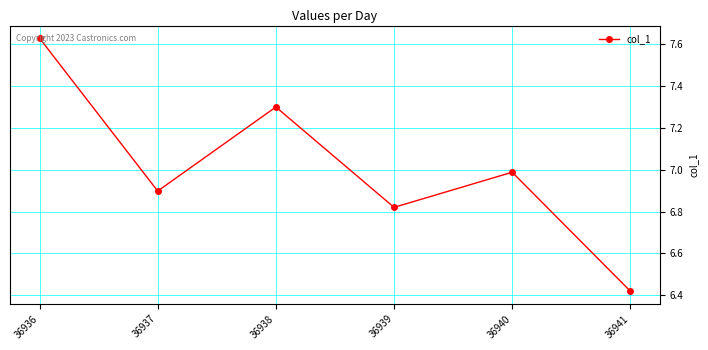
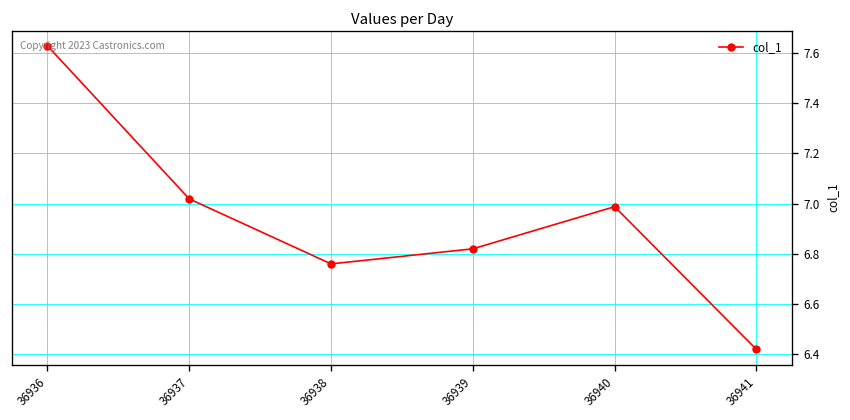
  {
-   "36937": 6.90,
-   "36938": 7.30,
+   "36937": 7.02,
+   "36938": 6.76,
    "36939": 6.82,
    "36940": 6.99,
    "36941": 6.42
  }
